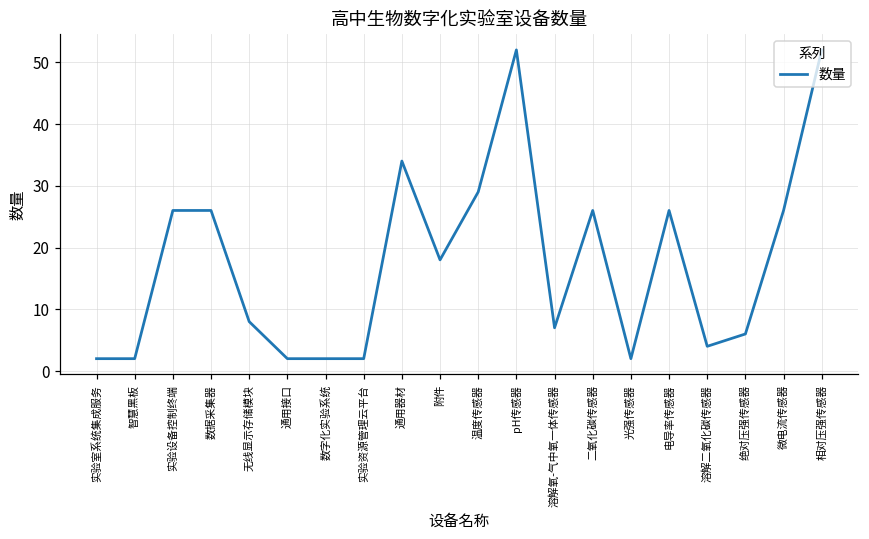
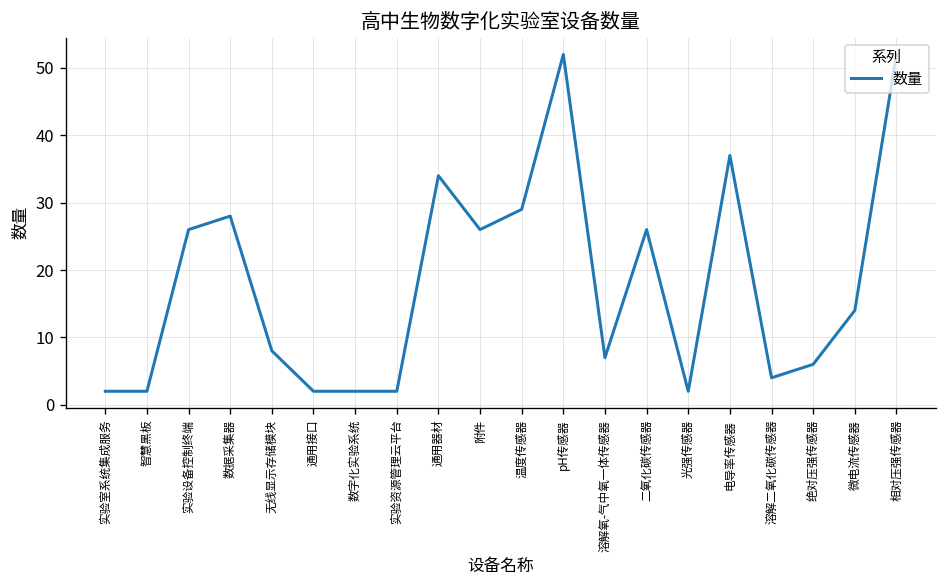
  {
    "实验室系统集成服务": 2,
    "智慧黑板": 2,
    "实验设备控制终端": 26,
-   "数据采集器": 26,
+   "数据采集器": 28,
    "无线显示存储模块": 8,
    "通用接口": 2,
    "数字化实验系统": 2,
    "实验资源管理云平台": 2,
    "通用器材": 34,
-   "附件": 18,
+   "附件": 26,
    "温度传感器": 29,
    "pH传感器": 52,
    "溶解氧-气中氧一体传感器": 7,
    "二氧化碳传感器": 26,
    "光强传感器": 2,
-   "电导率传感器": 26,
+   "电导率传感器": 37,
    "溶解二氧化碳传感器": 4,
    "绝对压强传感器": 6,
-   "微电流传感器": 26
+   "微电流传感器": 14
  }
